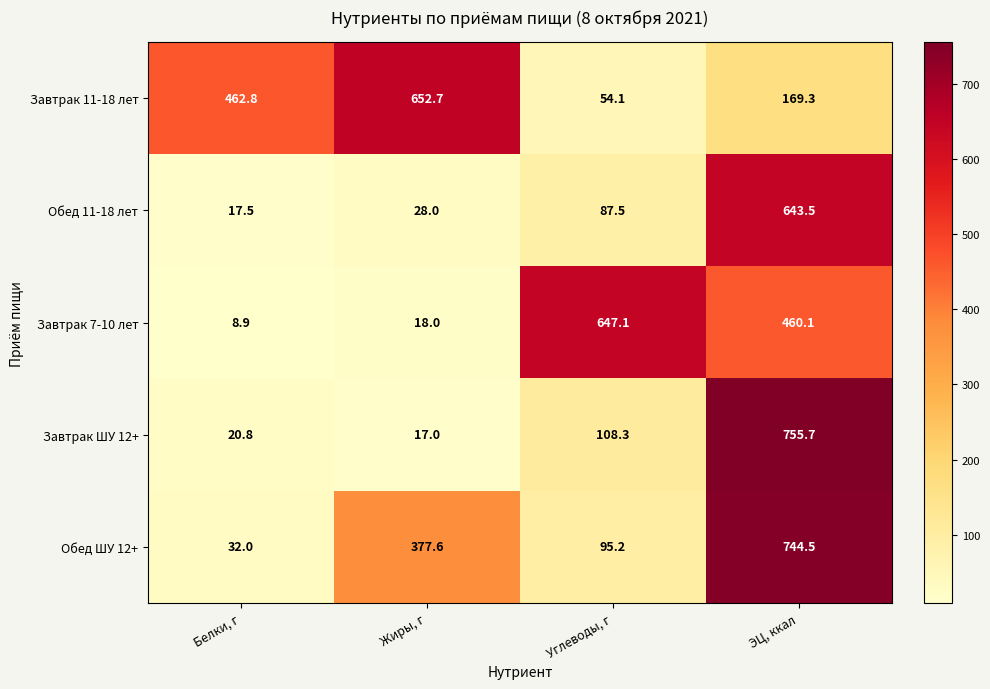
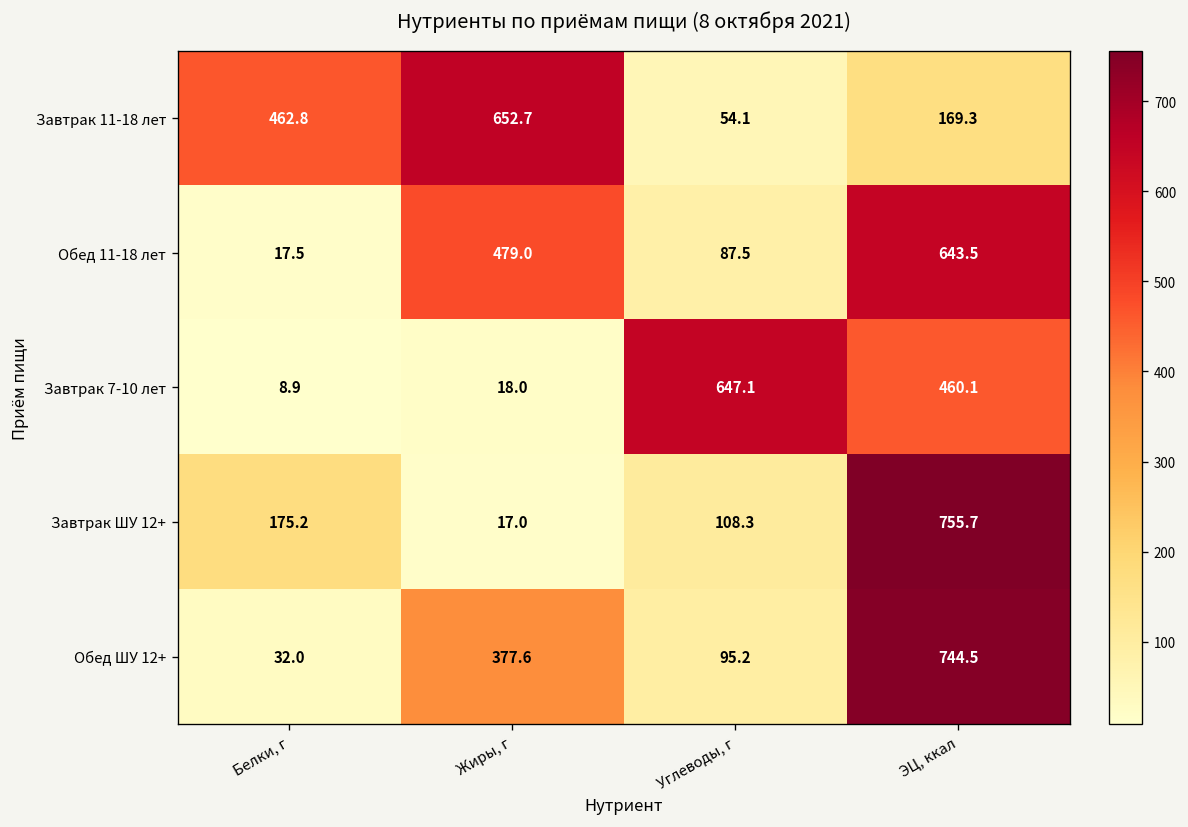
  {
    "Завтрак 11-18 лет": {
      "Белки, г": 462.8,
      "Жиры, г": 652.7,
      "Углеводы, г": 54.1,
      "ЭЦ, ккал": 169.3
    },
    "Обед 11-18 лет": {
      "Белки, г": 17.5,
-     "Жиры, г": 28.0,
+     "Жиры, г": 479.0,
      "Углеводы, г": 87.5,
      "ЭЦ, ккал": 643.5
    },
    "Завтрак 7-10 лет": {
      "Белки, г": 8.9,
      "Жиры, г": 18.0,
      "Углеводы, г": 647.1,
      "ЭЦ, ккал": 460.1
    },
    "Завтрак ШУ 12+": {
-     "Белки, г": 20.8,
+     "Белки, г": 175.2,
      "Жиры, г": 17.0,
      "Углеводы, г": 108.3,
      "ЭЦ, ккал": 755.7
    },
    "Обед ШУ 12+": {
      "Белки, г": 32.0,
      "Жиры, г": 377.6,
      "Углеводы, г": 95.2,
      "ЭЦ, ккал": 744.5
    }
  }
